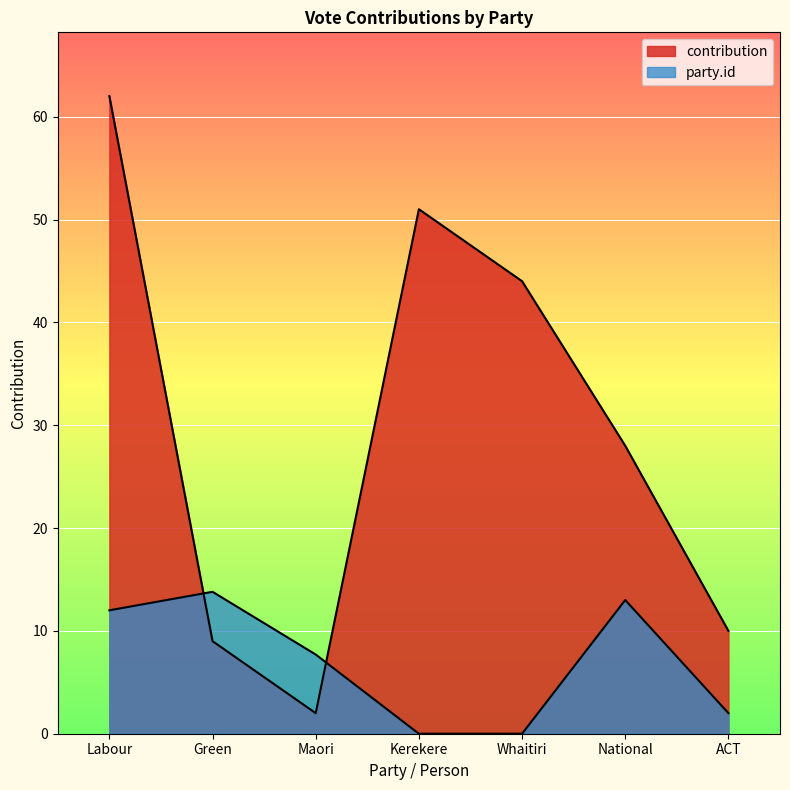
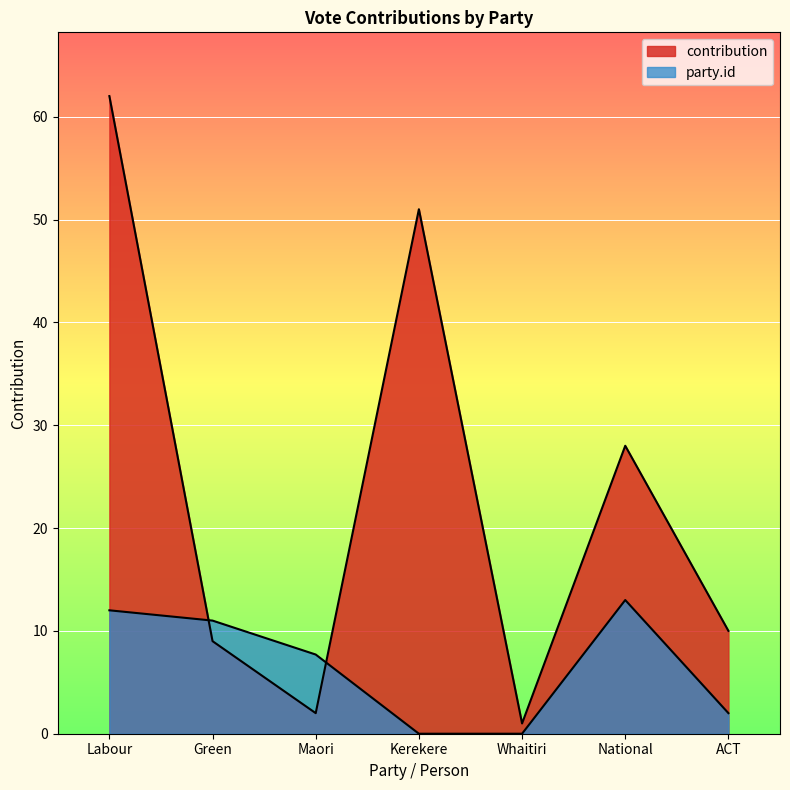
  {
    "contribution": {
      "Labour": 62,
      "Green": 9,
      "Maori": 2,
      "Kerekere": 51,
-     "Whaitiri": 44,
+     "Whaitiri": 1,
      "National": 28,
      "ACT": 10
    },
    "party.id": {
      "Labour": 12.0,
-     "Green": 13.8,
+     "Green": 11.0,
      "Maori": 7.7,
      "Kerekere": 0.0,
      "Whaitiri": 0.0,
      "National": 13.0,
      "ACT": 2.0
    }
  }
